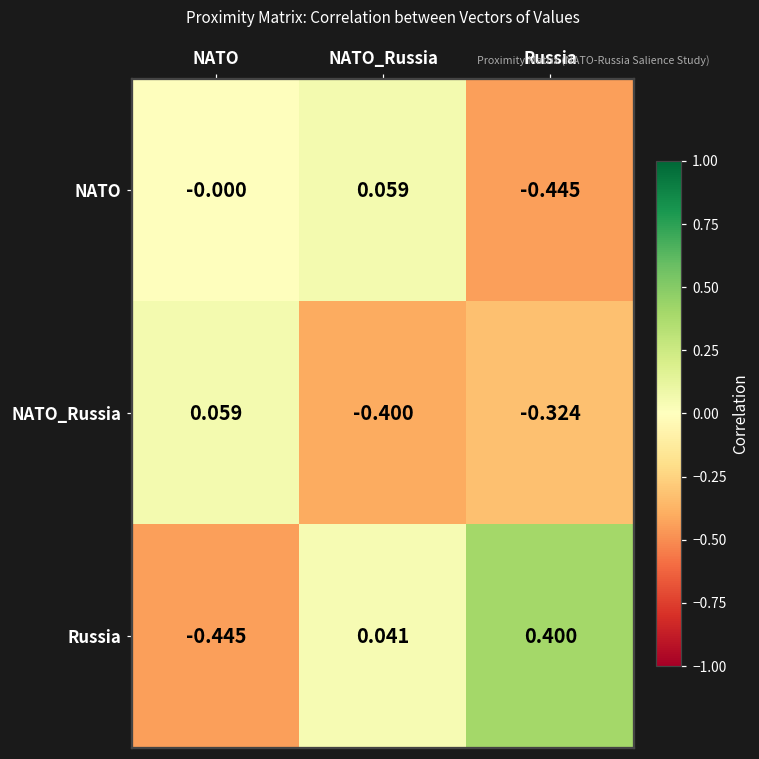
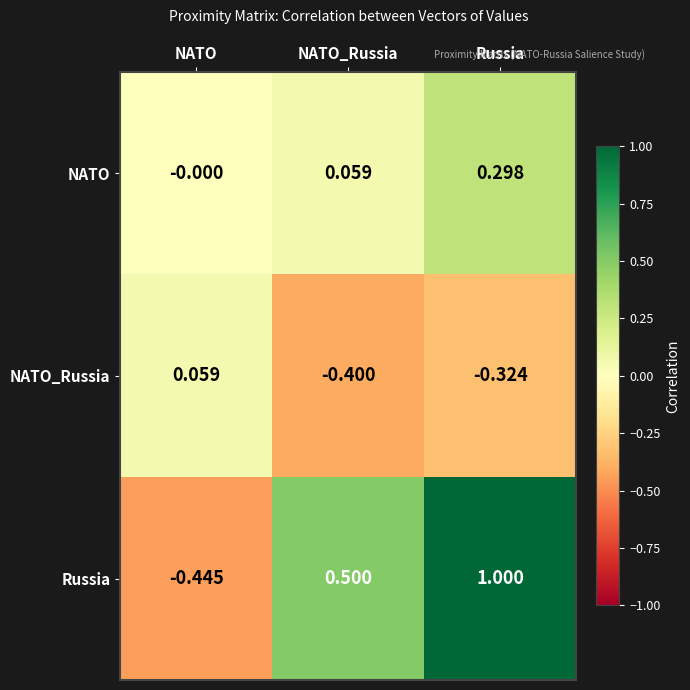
  {
    "NATO": {
      "NATO": -0.000,
      "NATO_Russia": 0.059,
-     "Russia": -0.445
+     "Russia": 0.298
    },
    "NATO_Russia": {
      "NATO": 0.059,
      "NATO_Russia": -0.400,
      "Russia": -0.324
    },
    "Russia": {
      "NATO": -0.445,
-     "NATO_Russia": 0.041,
-     "Russia": 0.400
+     "NATO_Russia": 0.500,
+     "Russia": 1.000
    }
  }
